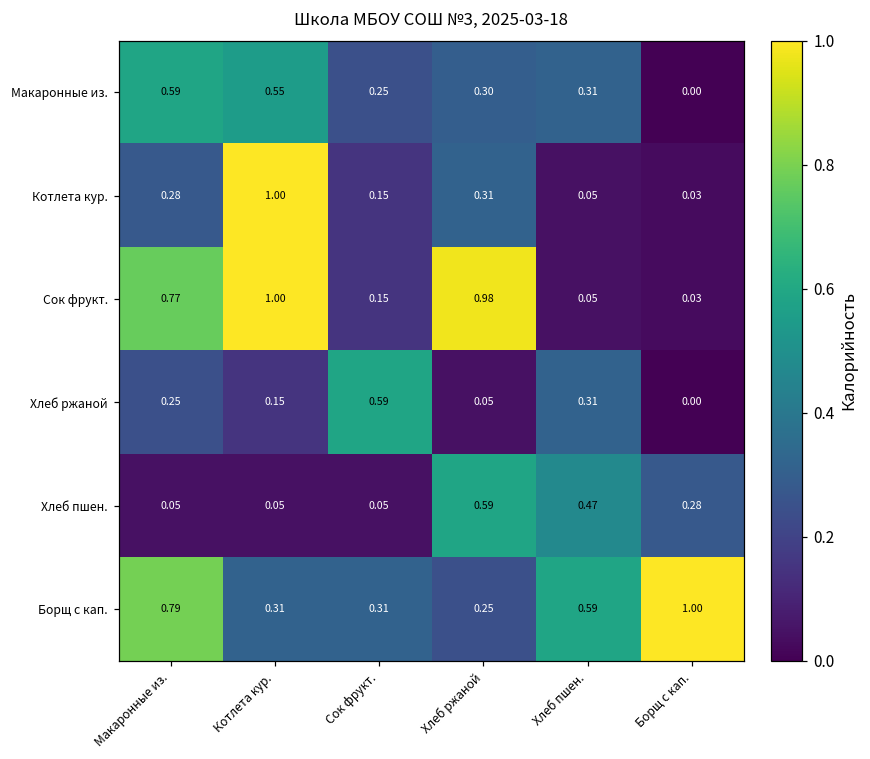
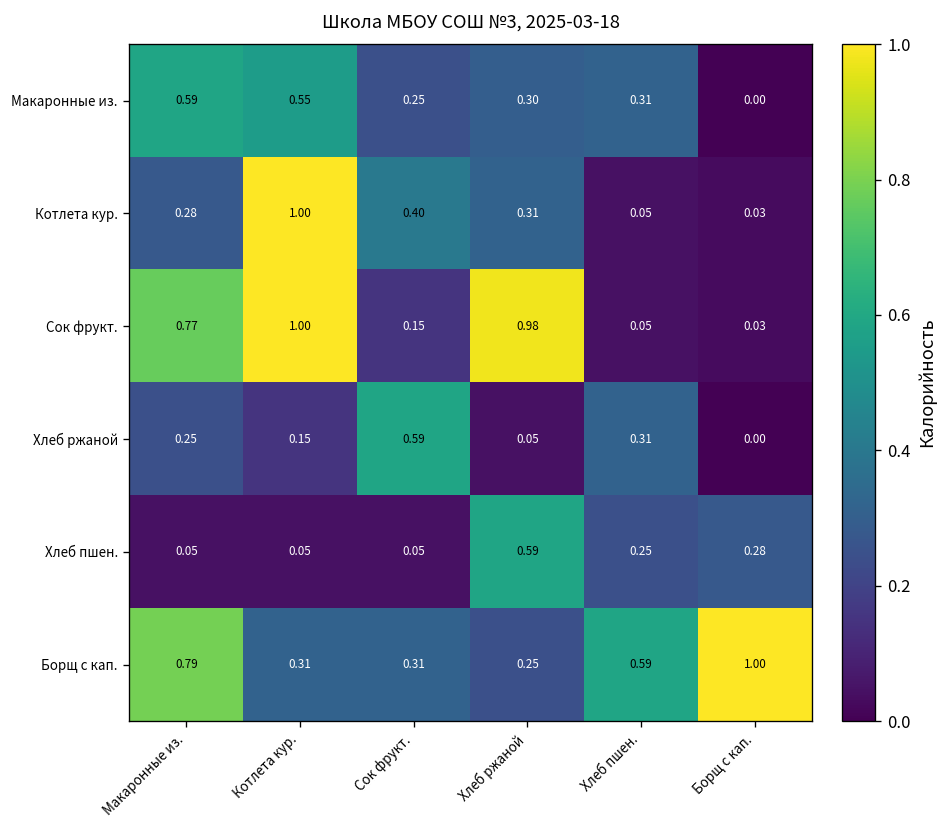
  {
    "Макаронные из.": {
      "Макаронные из.": 0.59,
      "Котлета кур.": 0.55,
      "Сок фрукт.": 0.25,
      "Хлеб ржаной": 0.30,
      "Хлеб пшен.": 0.31,
      "Борщ с кап.": 0.00
    },
    "Котлета кур.": {
      "Макаронные из.": 0.28,
      "Котлета кур.": 1.00,
-     "Сок фрукт.": 0.15,
+     "Сок фрукт.": 0.40,
      "Хлеб ржаной": 0.31,
      "Хлеб пшен.": 0.05,
      "Борщ с кап.": 0.03
    },
    "Сок фрукт.": {
      "Макаронные из.": 0.77,
      "Котлета кур.": 1.00,
      "Сок фрукт.": 0.15,
      "Хлеб ржаной": 0.98,
      "Хлеб пшен.": 0.05,
      "Борщ с кап.": 0.03
    },
    "Хлеб ржаной": {
      "Макаронные из.": 0.25,
      "Котлета кур.": 0.15,
      "Сок фрукт.": 0.59,
      "Хлеб ржаной": 0.05,
      "Хлеб пшен.": 0.31,
      "Борщ с кап.": 0.00
    },
    "Хлеб пшен.": {
      "Макаронные из.": 0.05,
      "Котлета кур.": 0.05,
      "Сок фрукт.": 0.05,
      "Хлеб ржаной": 0.59,
-     "Хлеб пшен.": 0.47,
+     "Хлеб пшен.": 0.25,
      "Борщ с кап.": 0.28
    },
    "Борщ с кап.": {
      "Макаронные из.": 0.79,
      "Котлета кур.": 0.31,
      "Сок фрукт.": 0.31,
      "Хлеб ржаной": 0.25,
      "Хлеб пшен.": 0.59,
      "Борщ с кап.": 1.00
    }
  }
